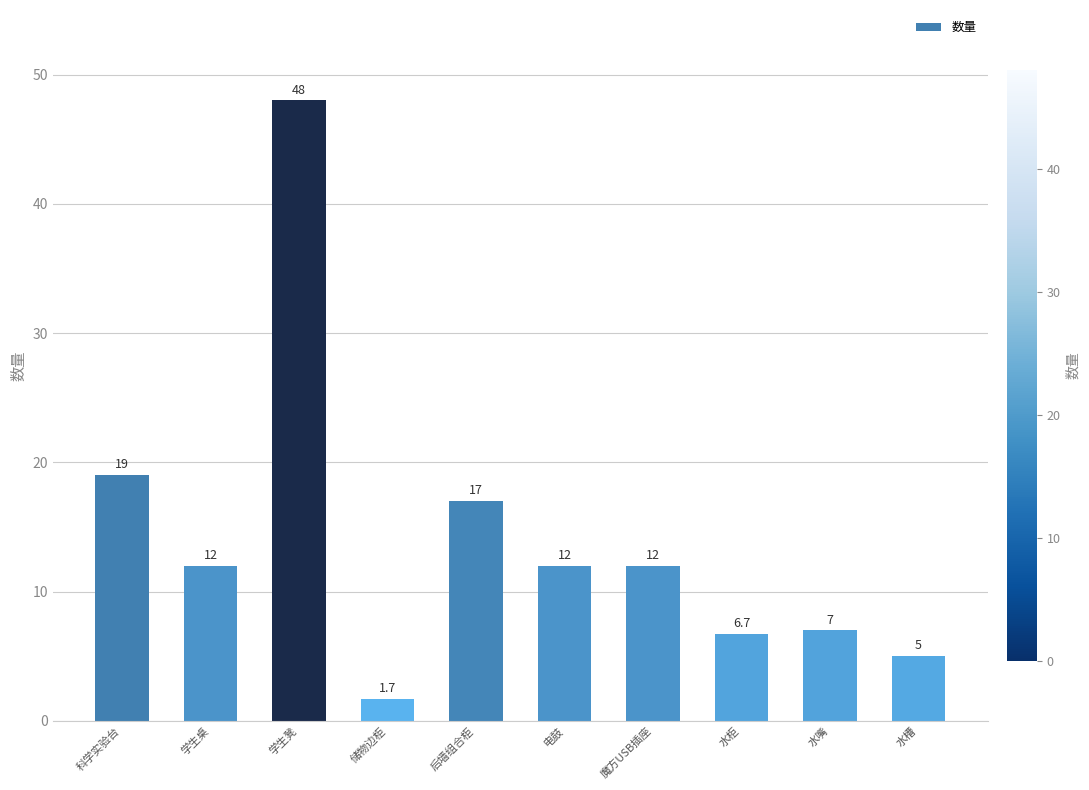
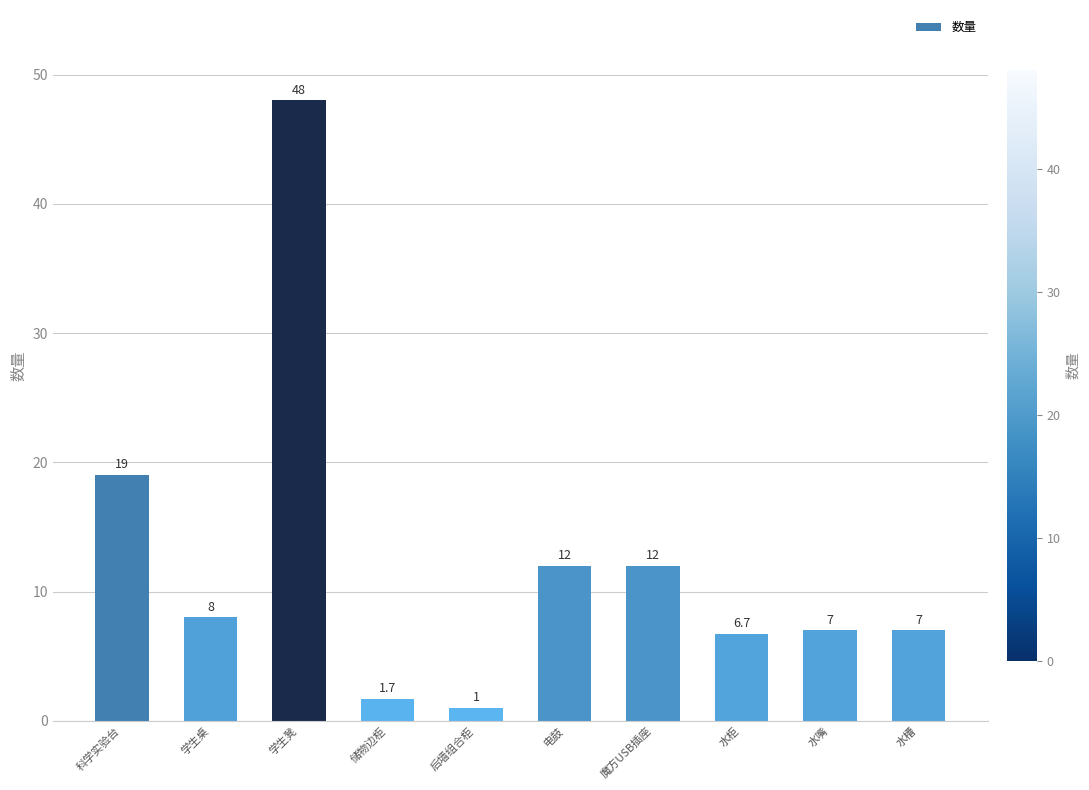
  {
    "科学实验台": 19,
-   "学生桌": 12,
+   "学生桌": 8,
    "学生凳": 48,
    "储物边柜": 1.7,
-   "后墙组合柜": 17,
+   "后墙组合柜": 1,
    "电鼓": 12,
    "魔方USB插座": 12,
    "水柜": 6.7,
    "水嘴": 7,
-   "水槽": 5
+   "水槽": 7
  }
